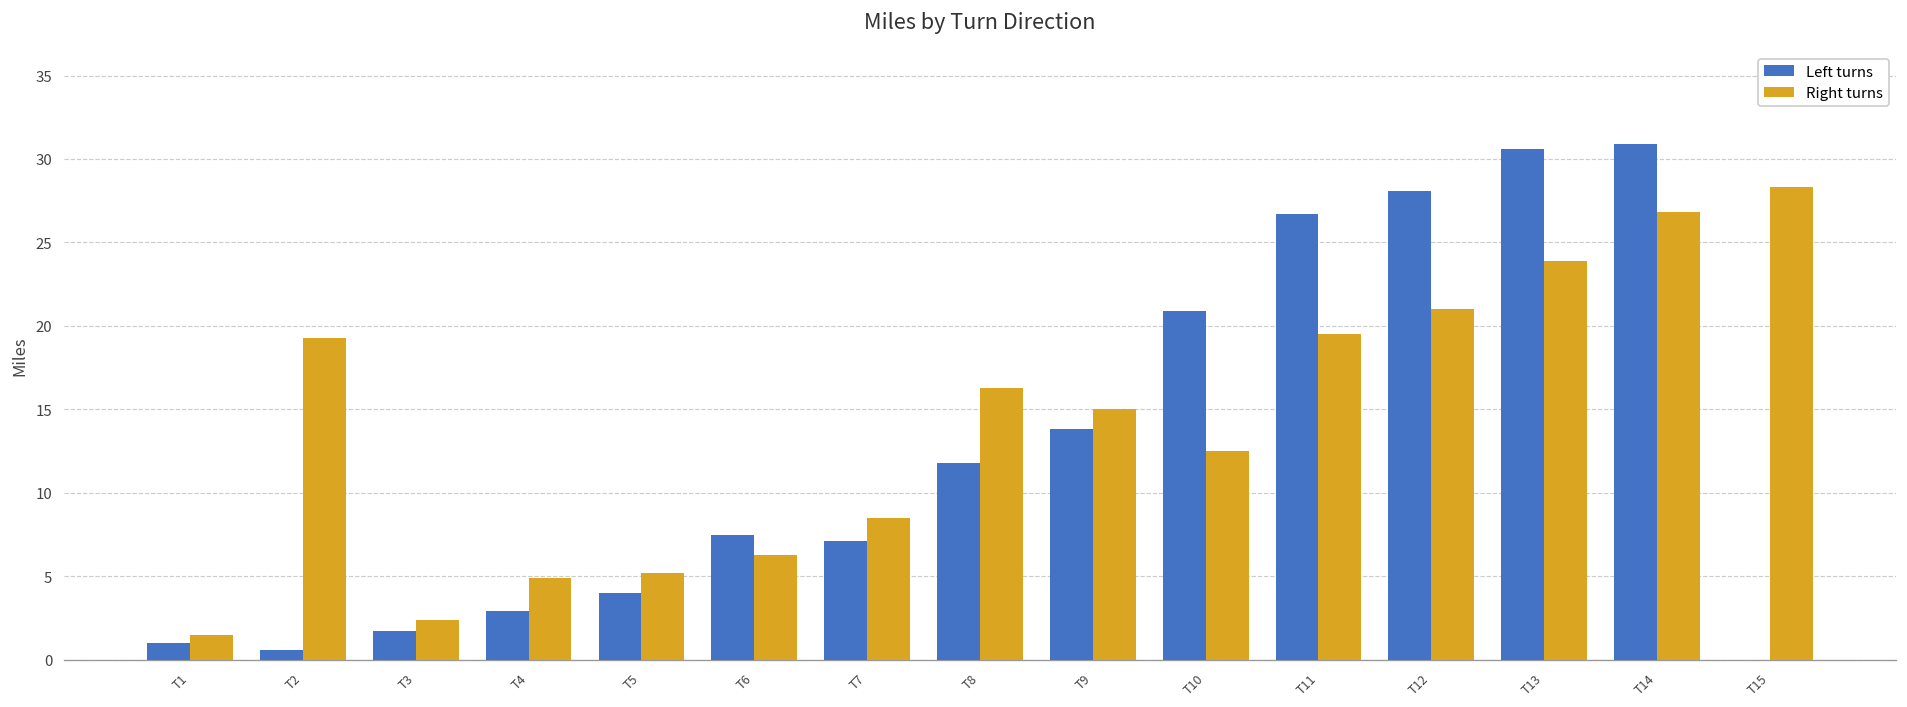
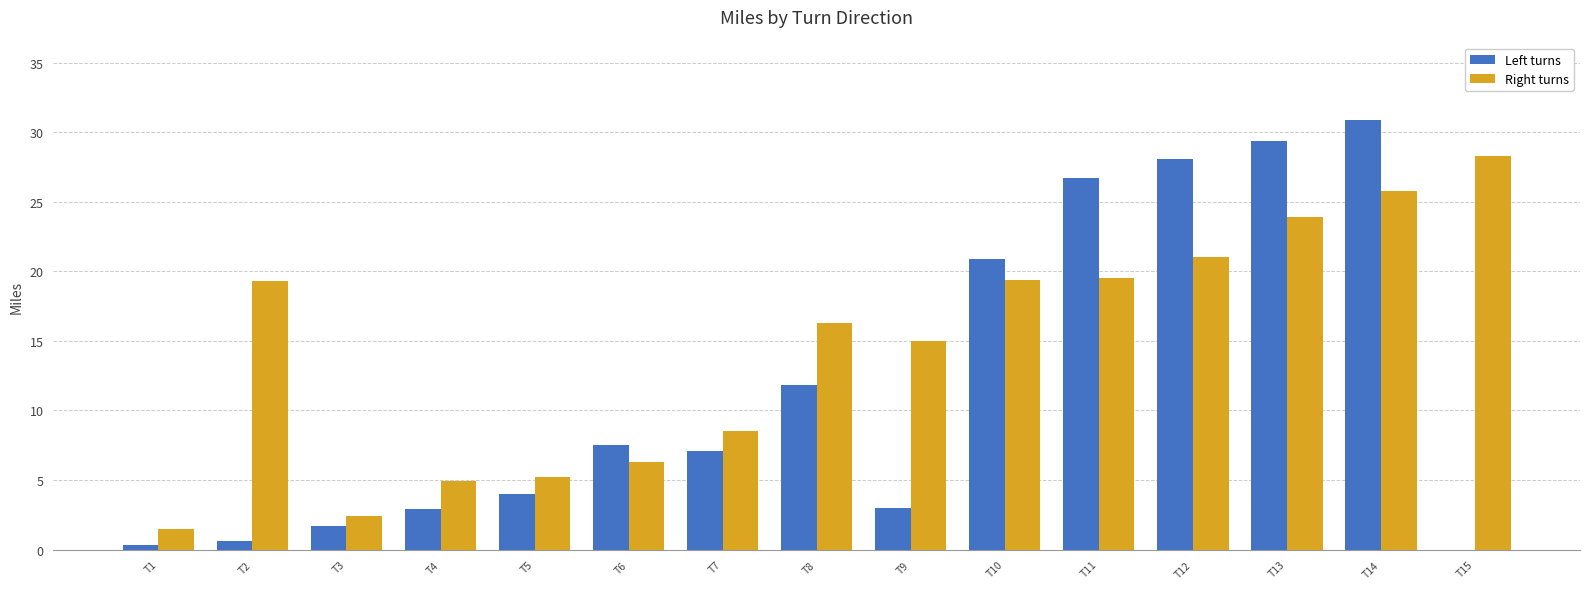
  {
    "Left turns": {
-     "T1": 1.0,
+     "T1": 0.3,
      "T2": 0.6,
      "T3": 1.7,
      "T4": 2.9,
      "T5": 4.0,
      "T6": 7.5,
      "T7": 7.1,
      "T8": 11.8,
-     "T9": 13.8,
+     "T9": 3.0,
      "T10": 20.9,
      "T11": 26.7,
      "T12": 28.1,
-     "T13": 30.6,
+     "T13": 29.4,
      "T14": 30.9,
      "T15": 0.0
    },
    "Right turns": {
      "T1": 1.5,
      "T2": 19.3,
      "T3": 2.4,
      "T4": 4.9,
      "T5": 5.2,
      "T6": 6.3,
      "T7": 8.5,
      "T8": 16.3,
      "T9": 15.0,
-     "T10": 12.5,
+     "T10": 19.4,
      "T11": 19.5,
      "T12": 21.0,
      "T13": 23.9,
-     "T14": 26.8,
+     "T14": 25.8,
      "T15": 28.3
    }
  }
